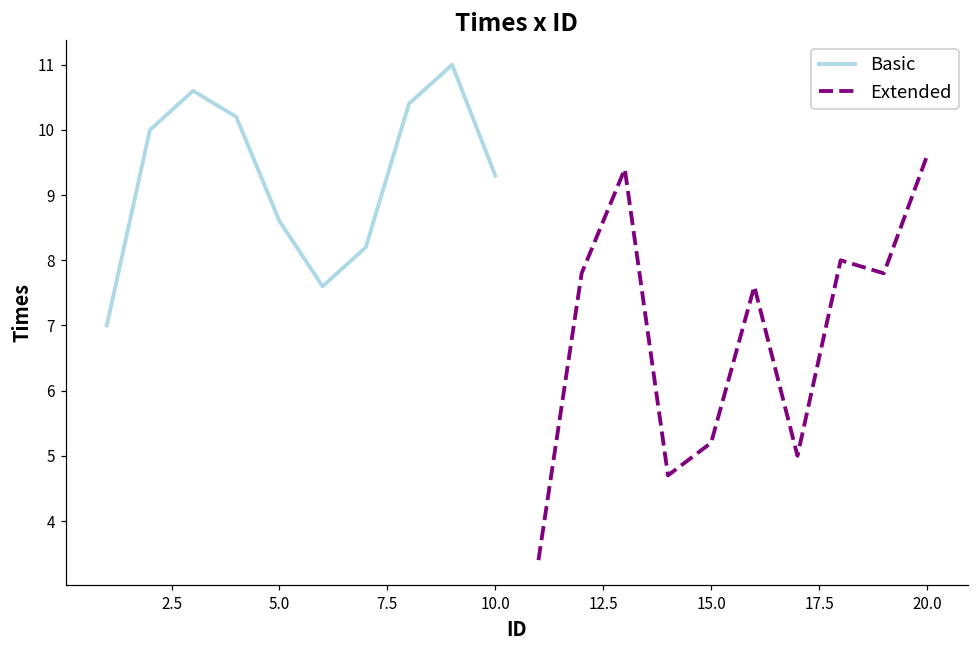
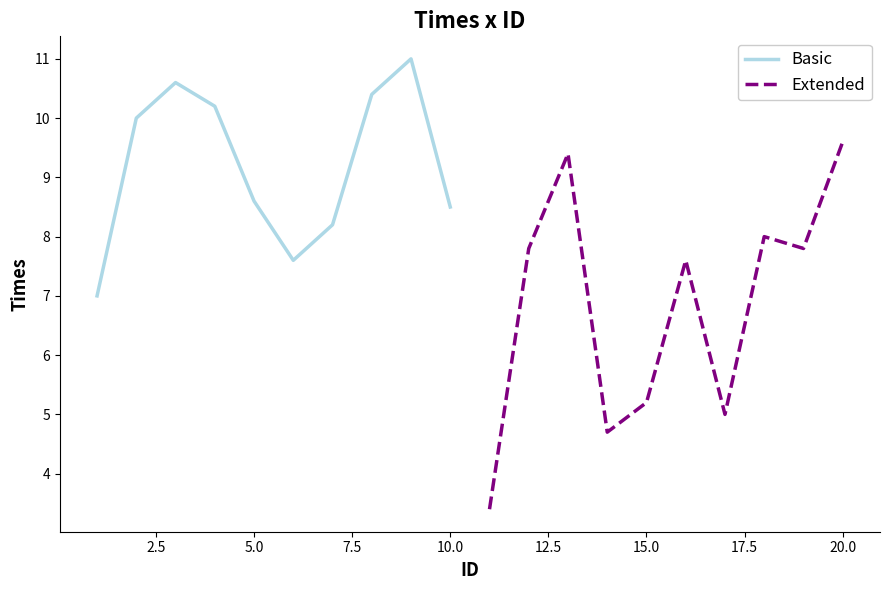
  {
    "Basic": {
      "5.0": 8.6,
-     "10.0": 9.3
+     "10.0": 8.5
    },
    "Extended": {
      "15.0": 5.2,
      "20.0": 9.6
    }
  }
